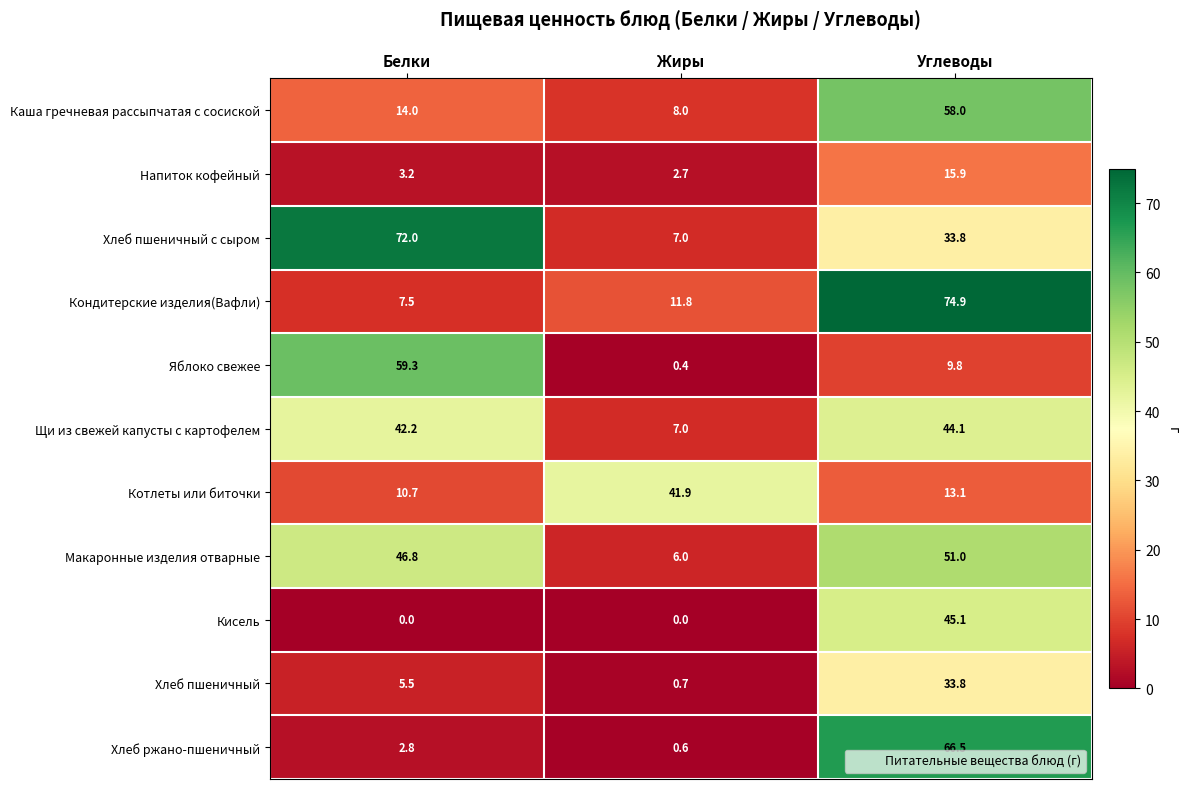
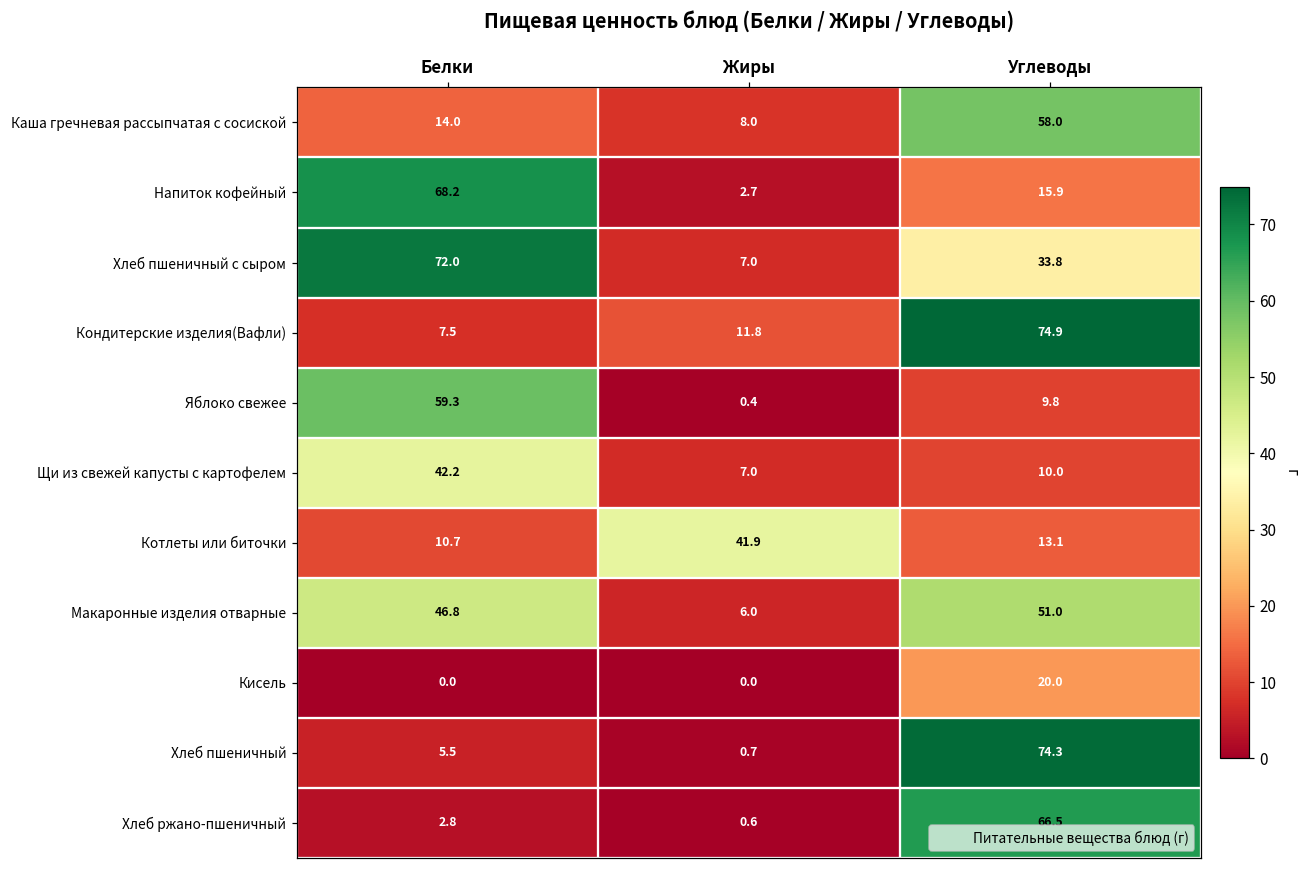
  {
    "Каша гречневая рассыпчатая с сосиской": {
      "Белки": 14.0,
      "Жиры": 8.0,
      "Углеводы": 58.0
    },
    "Напиток кофейный": {
-     "Белки": 3.2,
+     "Белки": 68.2,
      "Жиры": 2.7,
      "Углеводы": 15.9
    },
    "Хлеб пшеничный с сыром": {
      "Белки": 72.0,
      "Жиры": 7.0,
      "Углеводы": 33.8
    },
    "Кондитерские изделия(Вафли)": {
      "Белки": 7.5,
      "Жиры": 11.8,
      "Углеводы": 74.9
    },
    "Яблоко свежее": {
      "Белки": 59.3,
      "Жиры": 0.4,
      "Углеводы": 9.8
    },
    "Щи из свежей капусты с картофелем": {
      "Белки": 42.2,
      "Жиры": 7.0,
-     "Углеводы": 44.1
+     "Углеводы": 10.0
    },
    "Котлеты или биточки": {
      "Белки": 10.7,
      "Жиры": 41.9,
      "Углеводы": 13.1
    },
    "Макаронные изделия отварные": {
      "Белки": 46.8,
      "Жиры": 6.0,
      "Углеводы": 51.0
    },
    "Кисель": {
      "Белки": 0.0,
      "Жиры": 0.0,
-     "Углеводы": 45.1
+     "Углеводы": 20.0
    },
    "Хлеб пшеничный": {
      "Белки": 5.5,
      "Жиры": 0.7,
-     "Углеводы": 33.8
+     "Углеводы": 74.3
    },
    "Хлеб ржано-пшеничный": {
      "Белки": 2.8,
      "Жиры": 0.6
    }
  }
